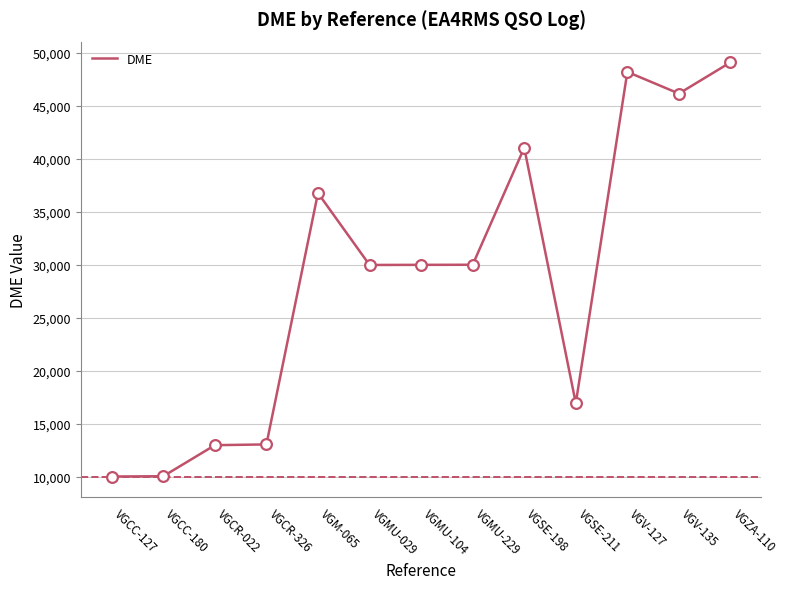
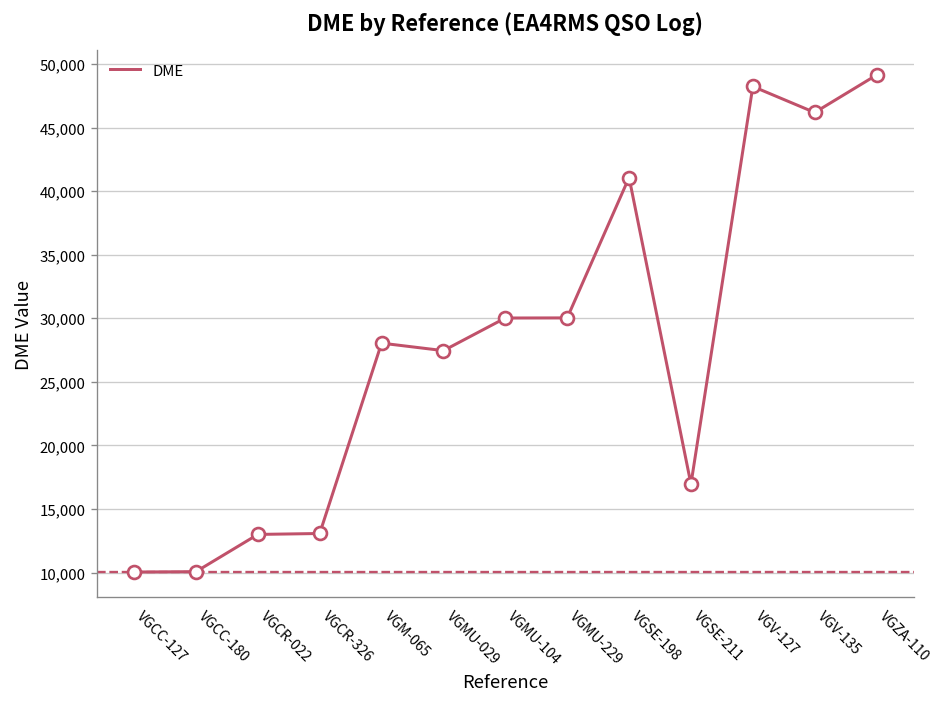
  {
    "VGCC-127": "10,000",
    "VGCC-180": "10,100",
    "VGCR-022": "13,000",
    "VGCR-326": "13,100",
-   "VGM-065": "36,800",
-   "VGMU-029": "30,000",
+   "VGM-065": "28,000",
+   "VGMU-029": "27,500",
    "VGMU-104": "30,000",
    "VGMU-229": "30,000",
    "VGSE-198": "41,100",
    "VGSE-211": "17,000",
    "VGV-127": "48,200",
    "VGV-135": "46,200",
    "VGZA-110": "49,100"
  }
